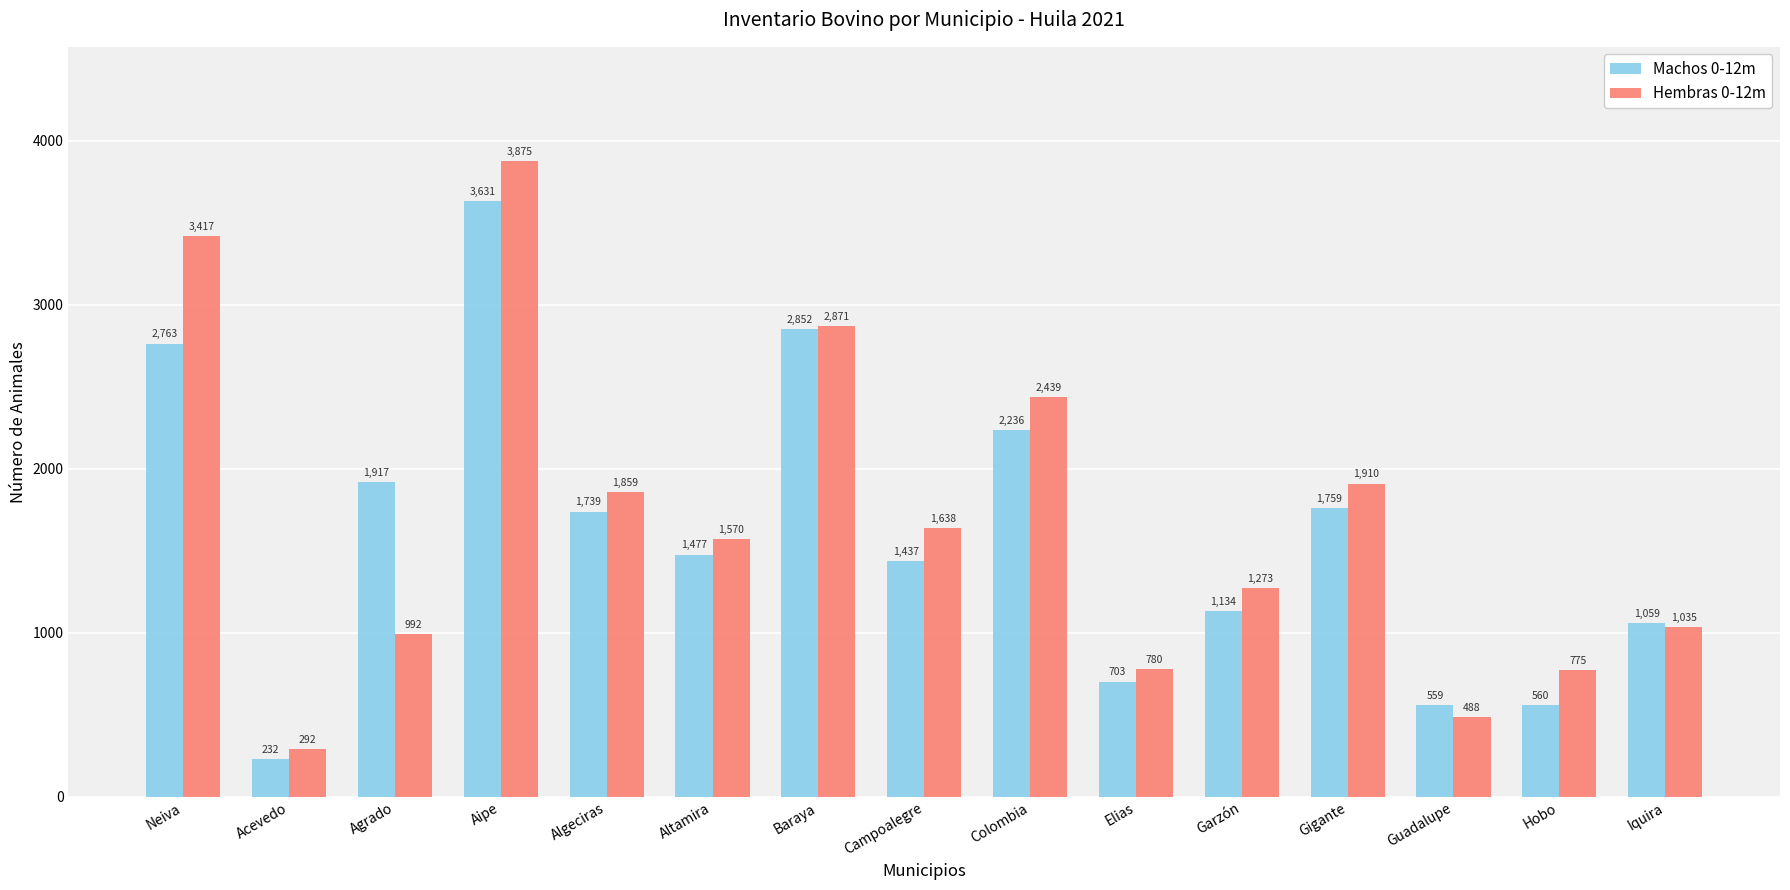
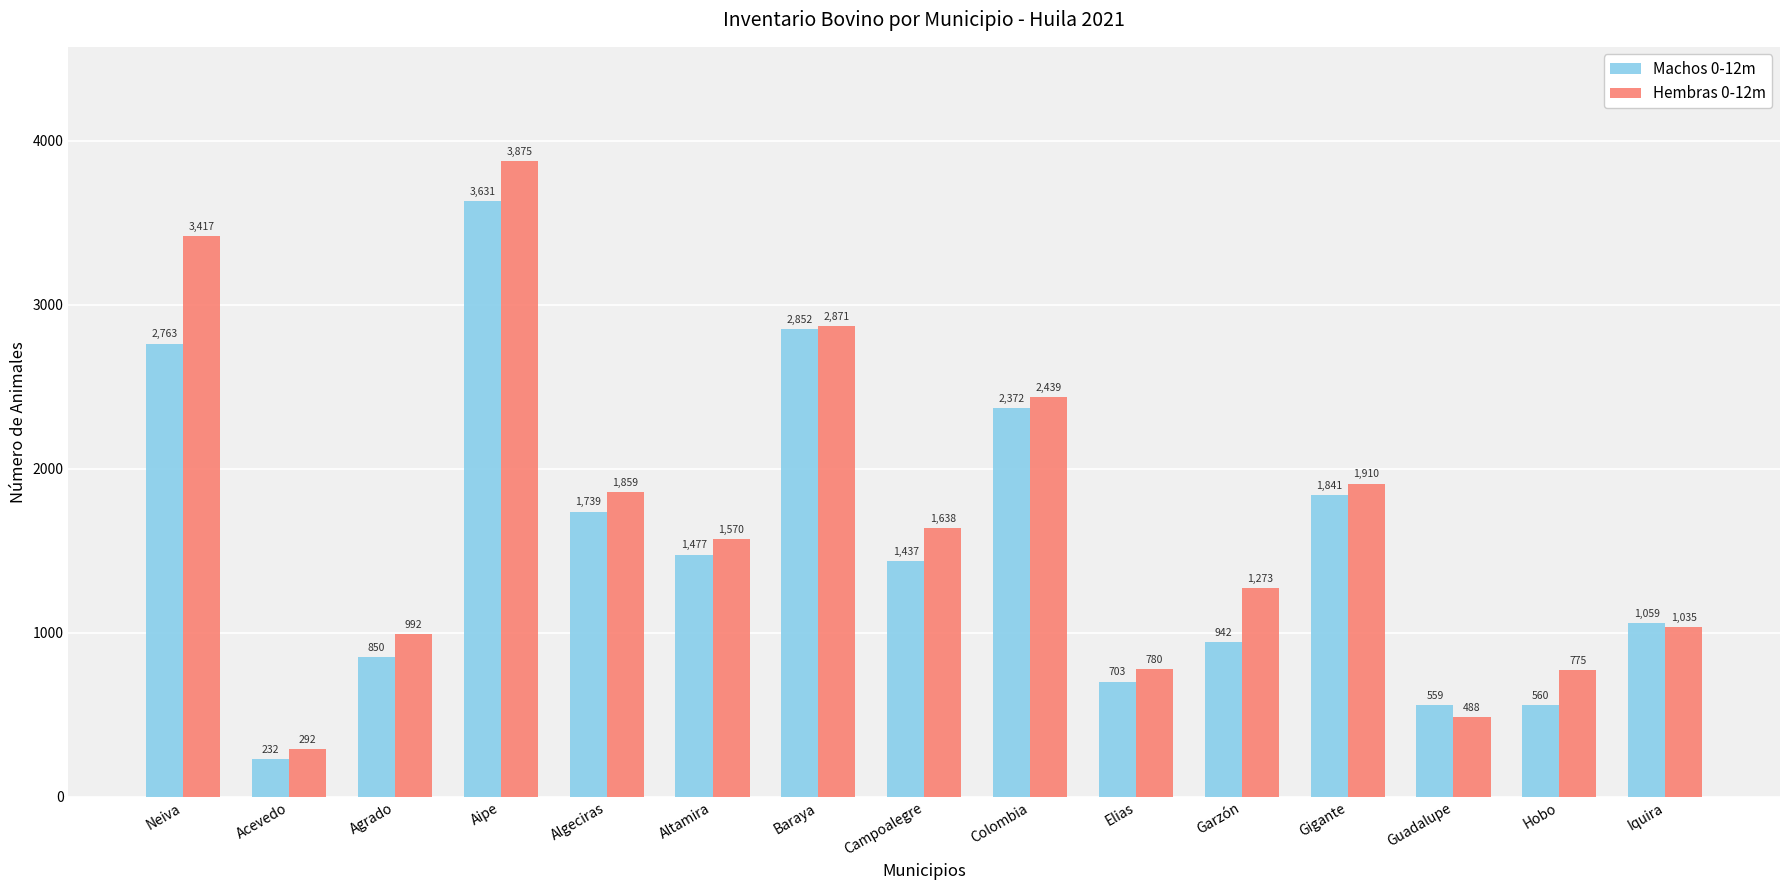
  {
    "Machos 0-12m": {
      "Neiva": "2,763",
      "Acevedo": "232",
-     "Agrado": "1,917",
+     "Agrado": "850",
      "Aipe": "3,631",
      "Algeciras": "1,739",
      "Altamira": "1,477",
      "Baraya": "2,852",
      "Campoalegre": "1,437",
-     "Colombia": "2,236",
+     "Colombia": "2,372",
      "Elias": "703",
-     "Garzón": "1,134",
-     "Gigante": "1,759",
+     "Garzón": "942",
+     "Gigante": "1,841",
      "Guadalupe": "559",
      "Hobo": "560",
      "Iquira": "1,059"
    },
    "Hembras 0-12m": {
      "Neiva": "3,417",
      "Acevedo": "292",
      "Agrado": "992",
      "Aipe": "3,875",
      "Algeciras": "1,859",
      "Altamira": "1,570",
      "Baraya": "2,871",
      "Campoalegre": "1,638",
      "Colombia": "2,439",
      "Elias": "780",
      "Garzón": "1,273",
      "Gigante": "1,910",
      "Guadalupe": "488",
      "Hobo": "775",
      "Iquira": "1,035"
    }
  }
